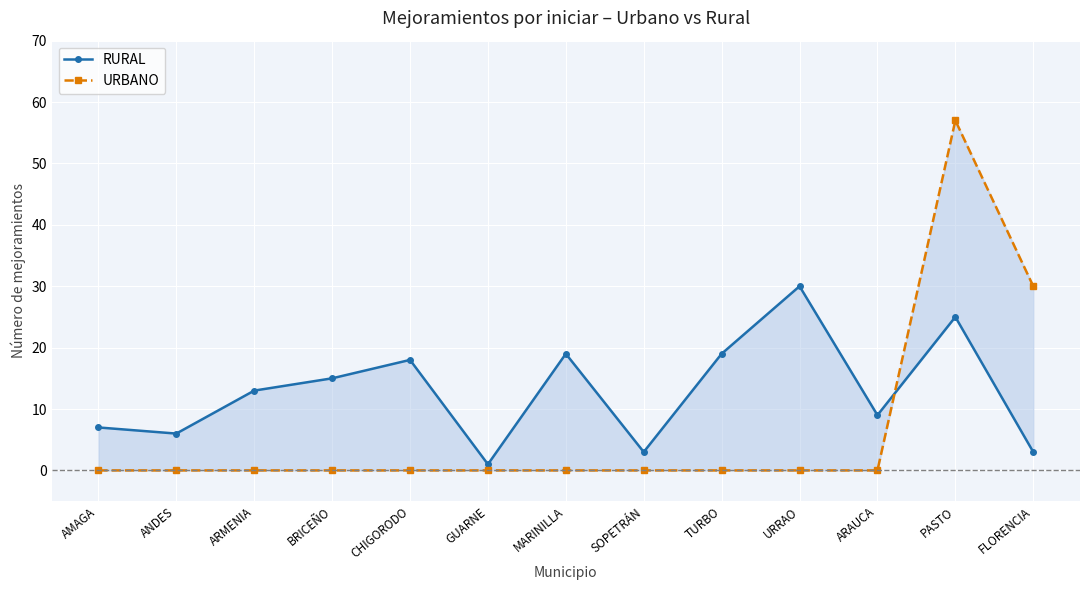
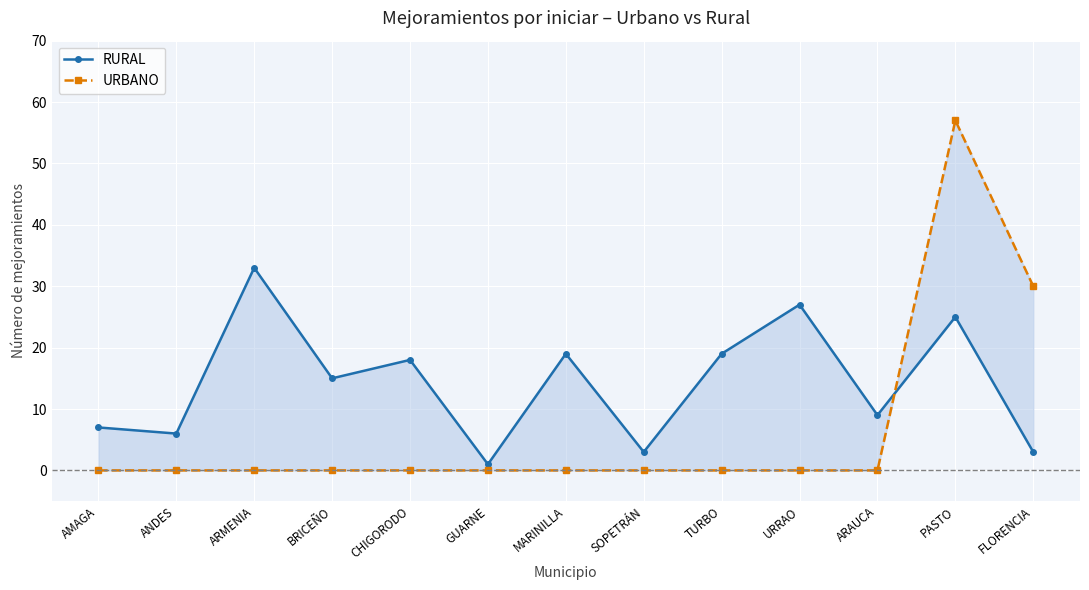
  {
    "RURAL": {
-     "ARMENIA": 13,
-     "URRAO": 30,
+     "ARMENIA": 33,
+     "URRAO": 27,
      "PASTO": 25,
      "FLORENCIA": 3
    },
    "URBANO": {
      "AMAGA": 0,
      "ANDES": 0,
      "ARMENIA": 0,
      "BRICEÑO": 0,
      "CHIGORODO": 0,
      "GUARNE": 0,
      "MARINILLA": 0,
      "SOPETRÁN": 0,
      "TURBO": 0,
      "URRAO": 0,
      "ARAUCA": 0
    }
  }
